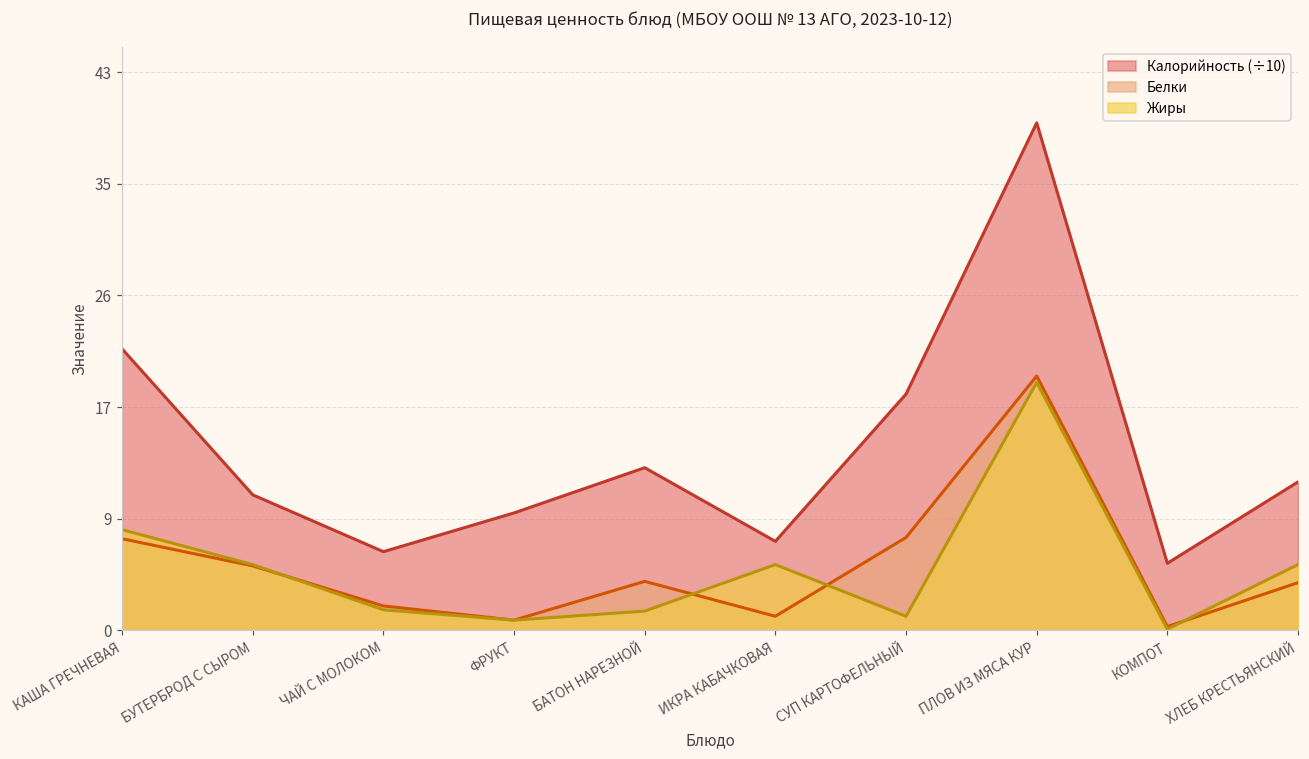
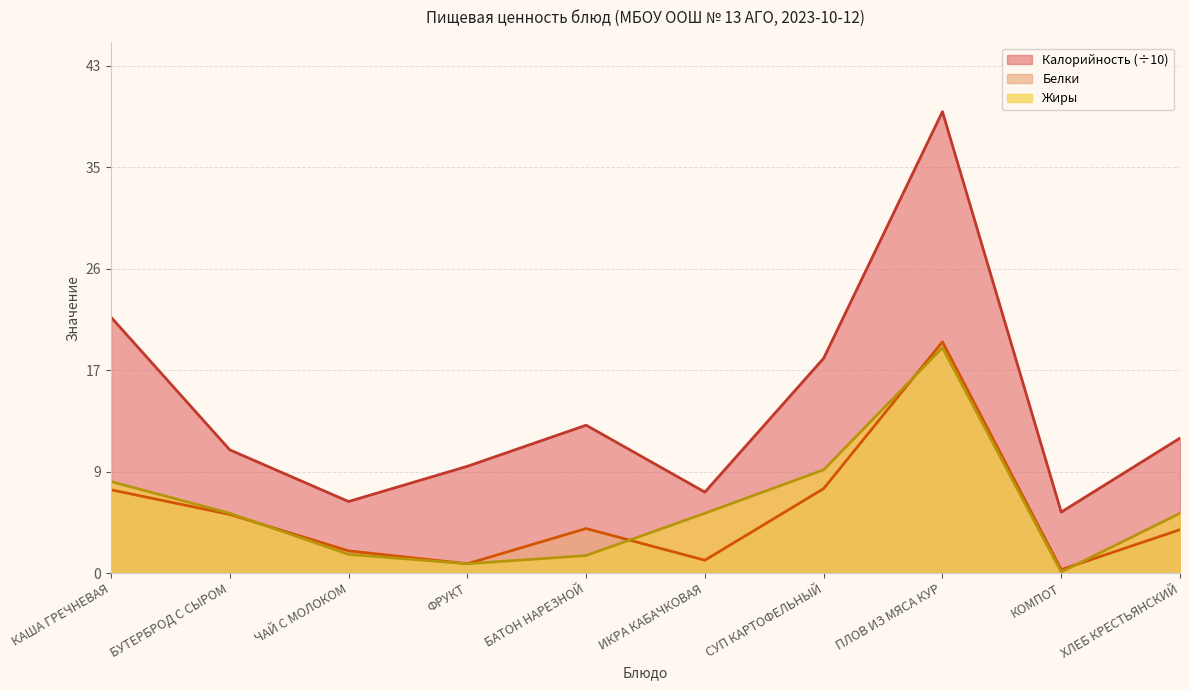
  {
    "Жиры": {
      "КАША ГРЕЧНЕВАЯ": 7.8,
      "ЧАЙ С МОЛОКОМ": 1.6,
      "БАТОН НАРЕЗНОЙ": 1.5,
      "ИКРА КАБАЧКОВАЯ": 5.1,
-     "СУП КАРТОФЕЛЬНЫЙ": 1.1,
+     "СУП КАРТОФЕЛЬНЫЙ": 8.8,
      "ПЛОВ ИЗ МЯСА КУР": 19.2,
      "ХЛЕБ КРЕСТЬЯНСКИЙ": 5.1
    }
  }
